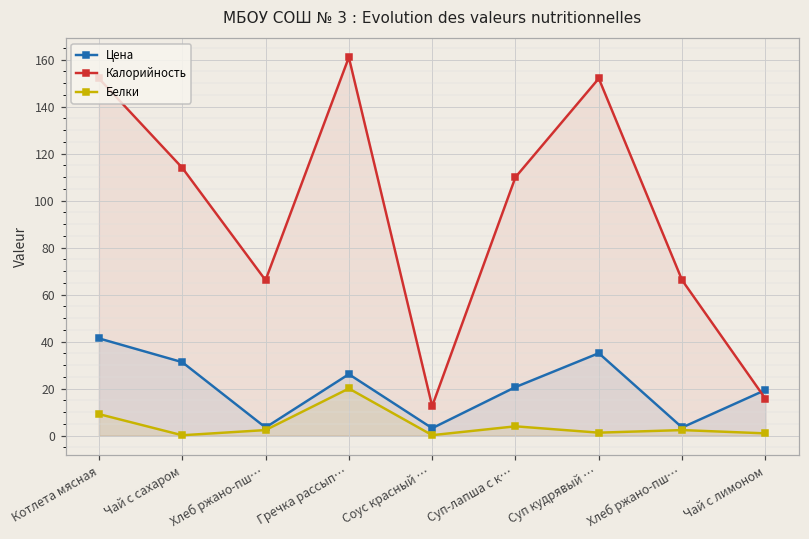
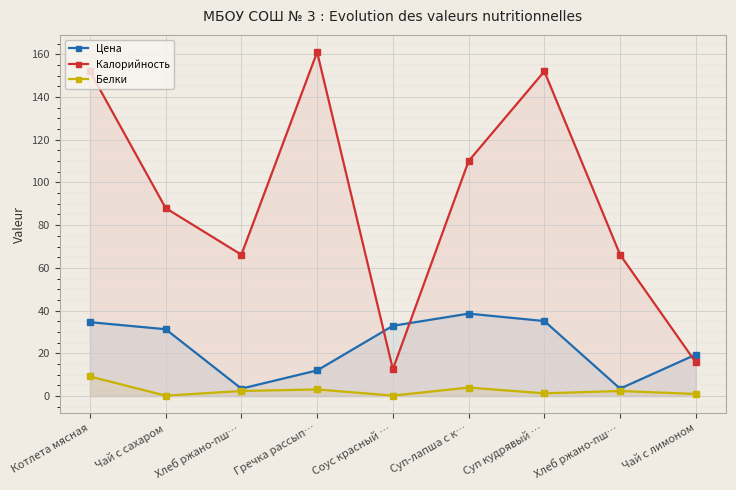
  {
    "Цена": {
-     "Котлета мясная": 41,
+     "Котлета мясная": 35,
      "Чай с сахаром": 31,
-     "Гречка рассып…": 26,
-     "Соус красный …": 3,
-     "Суп-лапша с к…": 21,
+     "Гречка рассып…": 12,
+     "Соус красный …": 33,
+     "Суп-лапша с к…": 39,
      "Суп кудрявый …": 35,
      "Чай с лимоном": 19
    },
    "Калорийность": {
-     "Чай с сахаром": 114,
+     "Чай с сахаром": 88,
      "Гречка рассып…": 161,
      "Соус красный …": 13,
      "Суп-лапша с к…": 110,
      "Суп кудрявый …": 152,
      "Чай с лимоном": 16
    },
    "Белки": {
      "Котлета мясная": 9,
      "Чай с сахаром": 0,
-     "Гречка рассып…": 20,
+     "Гречка рассып…": 3,
      "Соус красный …": 0,
      "Суп-лапша с к…": 4,
      "Суп кудрявый …": 1,
      "Чай с лимоном": 1
    }
  }
